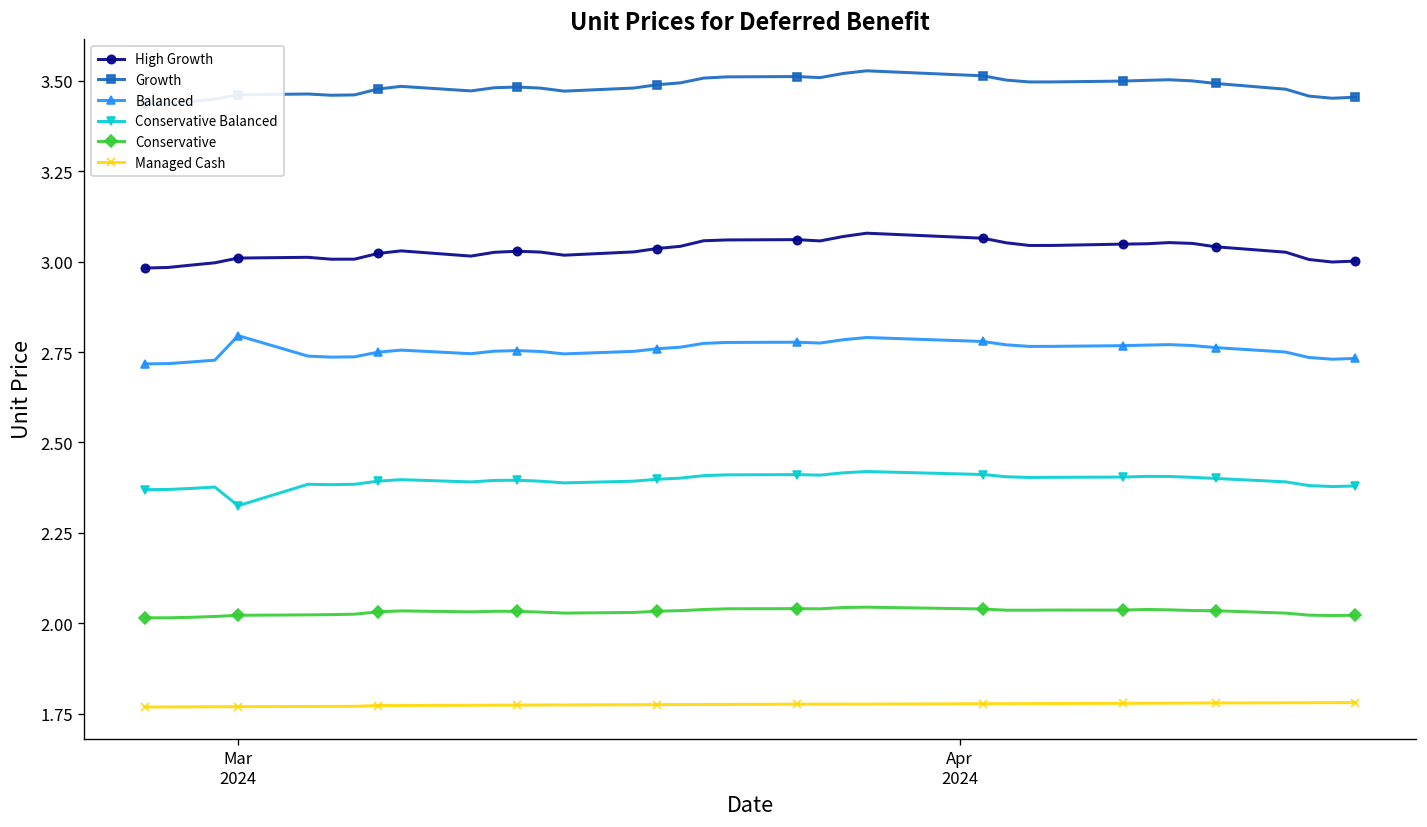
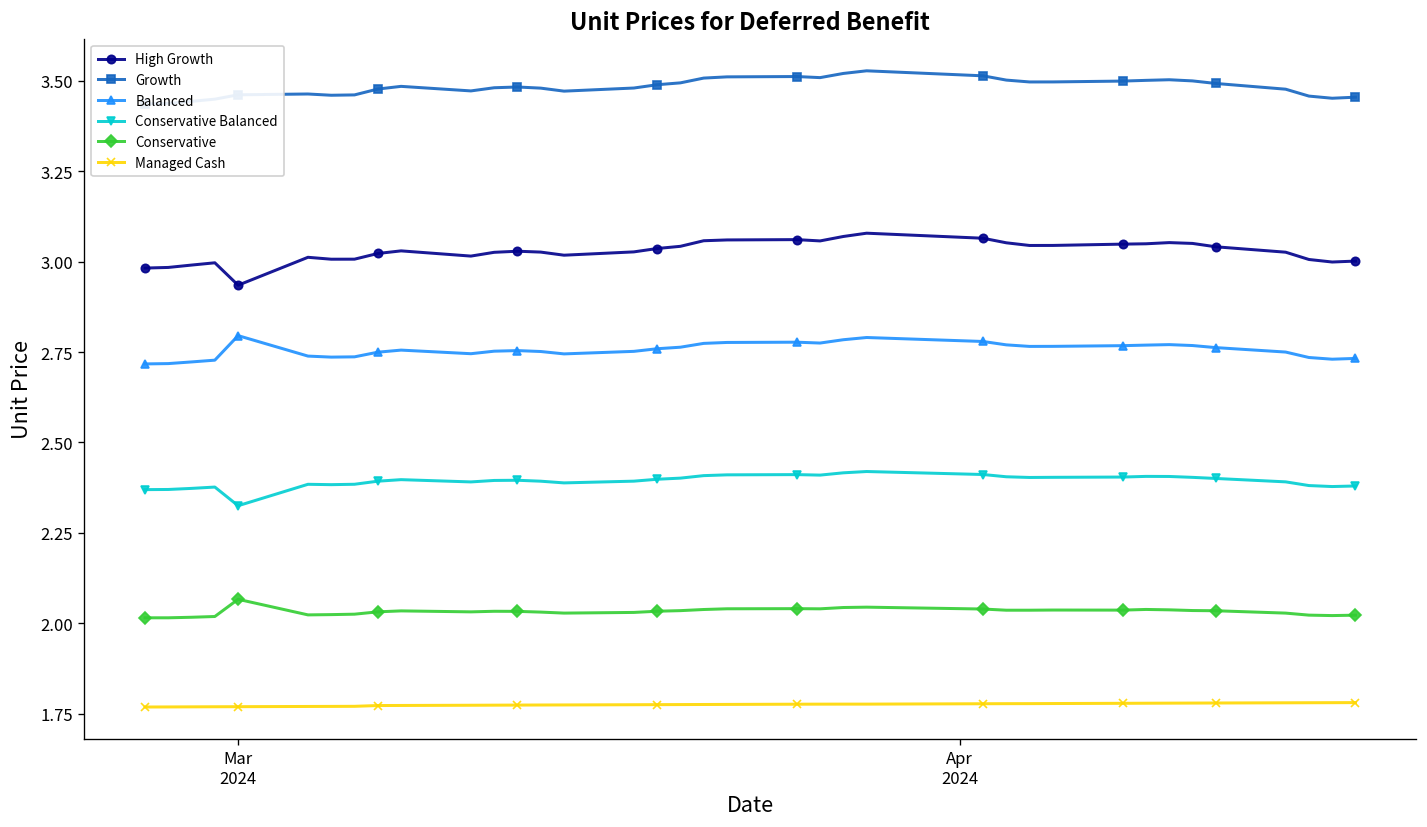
  {
    "High Growth": {
-     "Mar 2024": 3.01
+     "Mar 2024": 2.93
    },
    "Balanced": {
      "Mar 2024": 2.80
    },
    "Conservative Balanced": {
      "Mar 2024": 2.32
    },
    "Conservative": {
-     "Mar 2024": 2.02
+     "Mar 2024": 2.07
    },
    "Managed Cash": {
      "Mar 2024": 1.77
    }
  }
